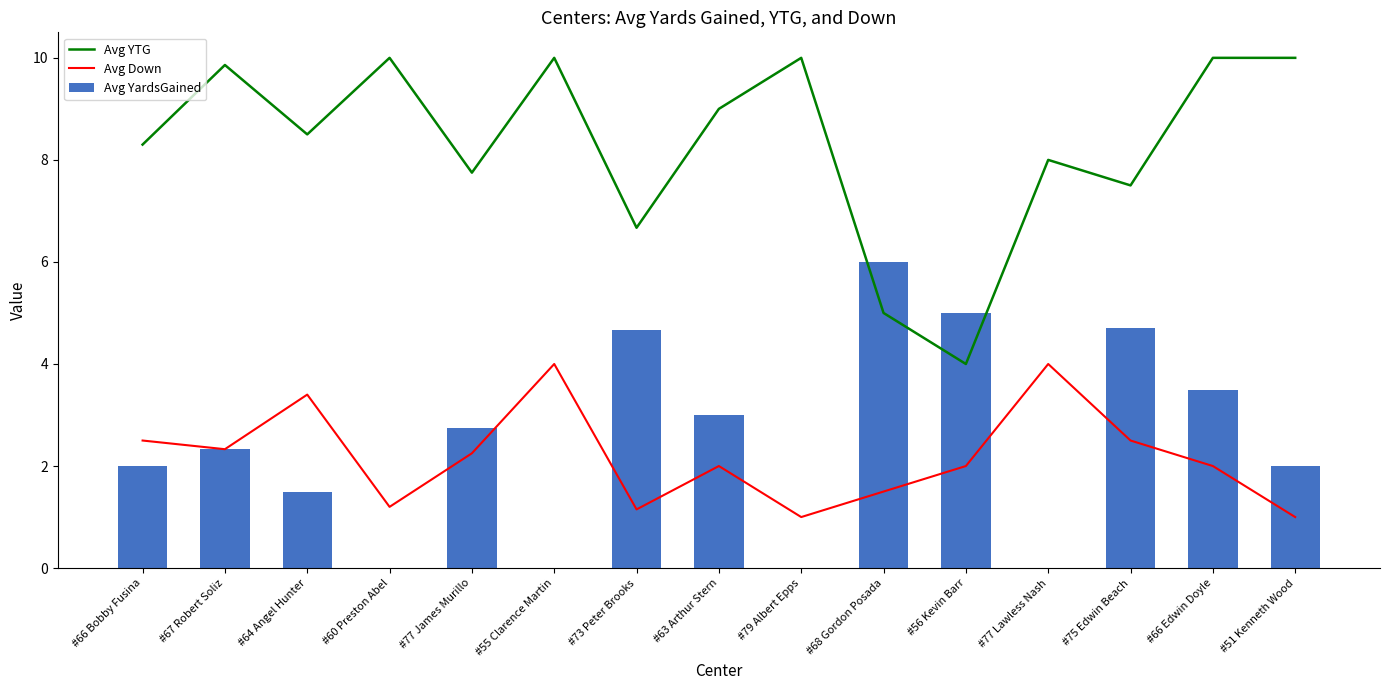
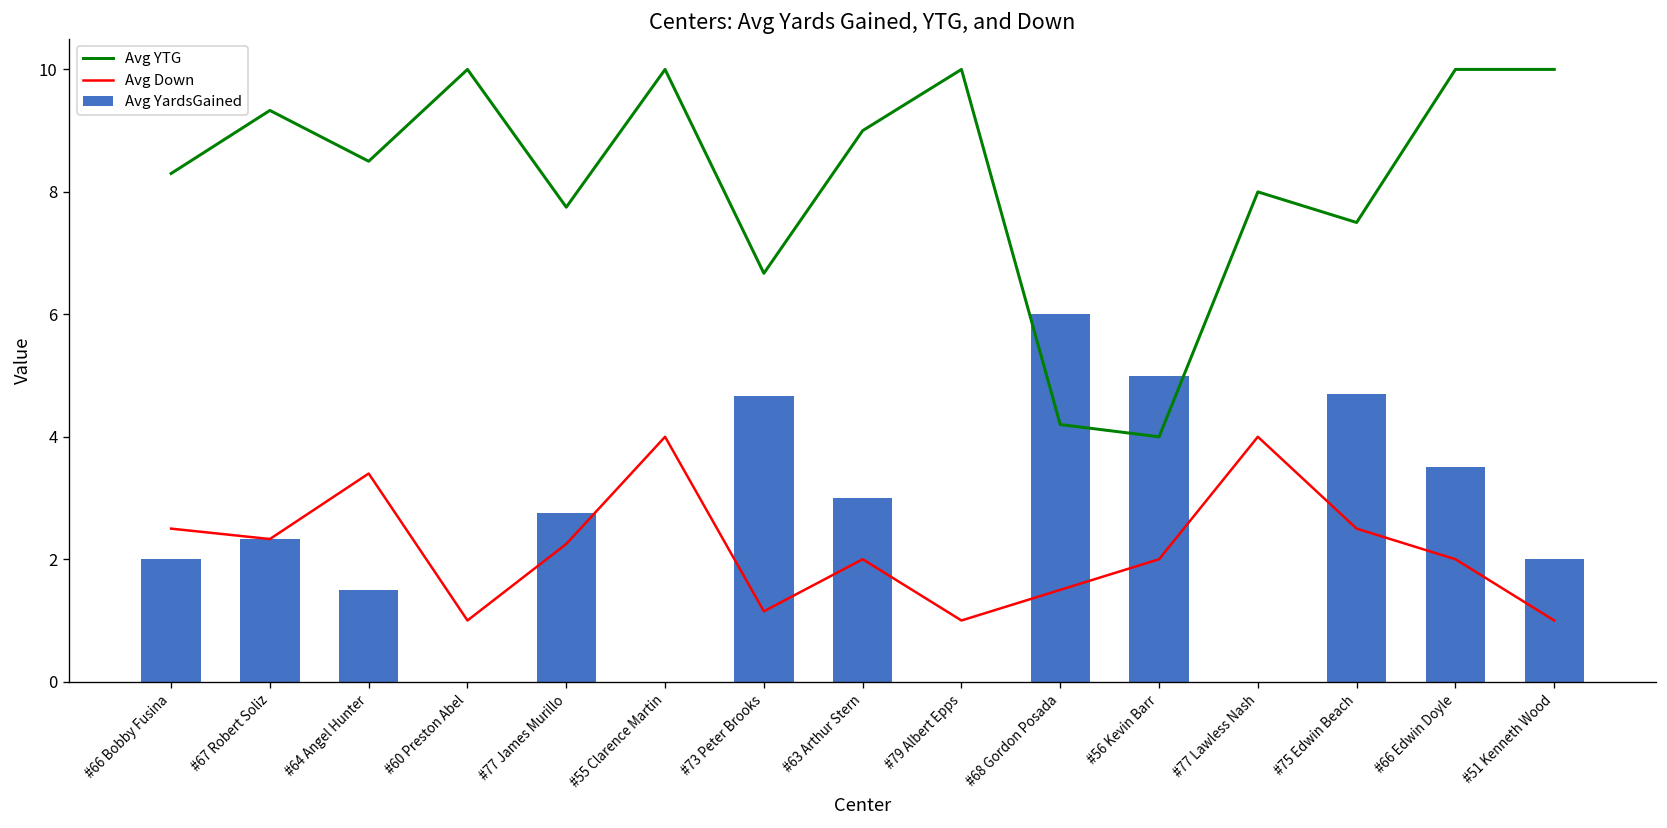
  {
    "Avg YTG": {
      "#66 Bobby Fusina": 8.3,
-     "#67 Robert Soliz": 9.9,
+     "#67 Robert Soliz": 9.3,
      "#64 Angel Hunter": 8.5,
      "#60 Preston Abel": 10.0,
      "#77 James Murillo": 7.8,
      "#55 Clarence Martin": 10.0,
      "#73 Peter Brooks": 6.7,
      "#63 Arthur Stern": 9.0,
      "#79 Albert Epps": 10.0,
-     "#68 Gordon Posada": 5.0,
+     "#68 Gordon Posada": 4.2,
      "#56 Kevin Barr": 4.0,
      "#77 Lawless Nash": 8.0,
      "#75 Edwin Beach": 7.5,
      "#66 Edwin Doyle": 10.0,
      "#51 Kenneth Wood": 10.0
    },
    "Avg YardsGained": {
      "#66 Bobby Fusina": 2.0,
      "#67 Robert Soliz": 2.3,
      "#64 Angel Hunter": 1.5,
      "#60 Preston Abel": 0.0,
      "#77 James Murillo": 2.8,
      "#55 Clarence Martin": 0.0,
      "#73 Peter Brooks": 4.7,
      "#63 Arthur Stern": 3.0,
      "#79 Albert Epps": 0.0,
      "#68 Gordon Posada": 6.0,
      "#56 Kevin Barr": 5.0,
      "#77 Lawless Nash": 0.0,
      "#75 Edwin Beach": 4.7,
      "#66 Edwin Doyle": 3.5,
      "#51 Kenneth Wood": 2.0
    },
    "Avg Down": {
      "#66 Bobby Fusina": 2.5,
      "#67 Robert Soliz": 2.3,
      "#64 Angel Hunter": 3.4,
-     "#60 Preston Abel": 1.2,
+     "#60 Preston Abel": 1.0,
      "#77 James Murillo": 2.3,
      "#55 Clarence Martin": 4.0,
      "#73 Peter Brooks": 1.2,
      "#63 Arthur Stern": 2.0,
      "#79 Albert Epps": 1.0,
      "#68 Gordon Posada": 1.5,
      "#56 Kevin Barr": 2.0,
      "#77 Lawless Nash": 4.0,
      "#75 Edwin Beach": 2.5,
      "#66 Edwin Doyle": 2.0,
      "#51 Kenneth Wood": 1.0
    }
  }
